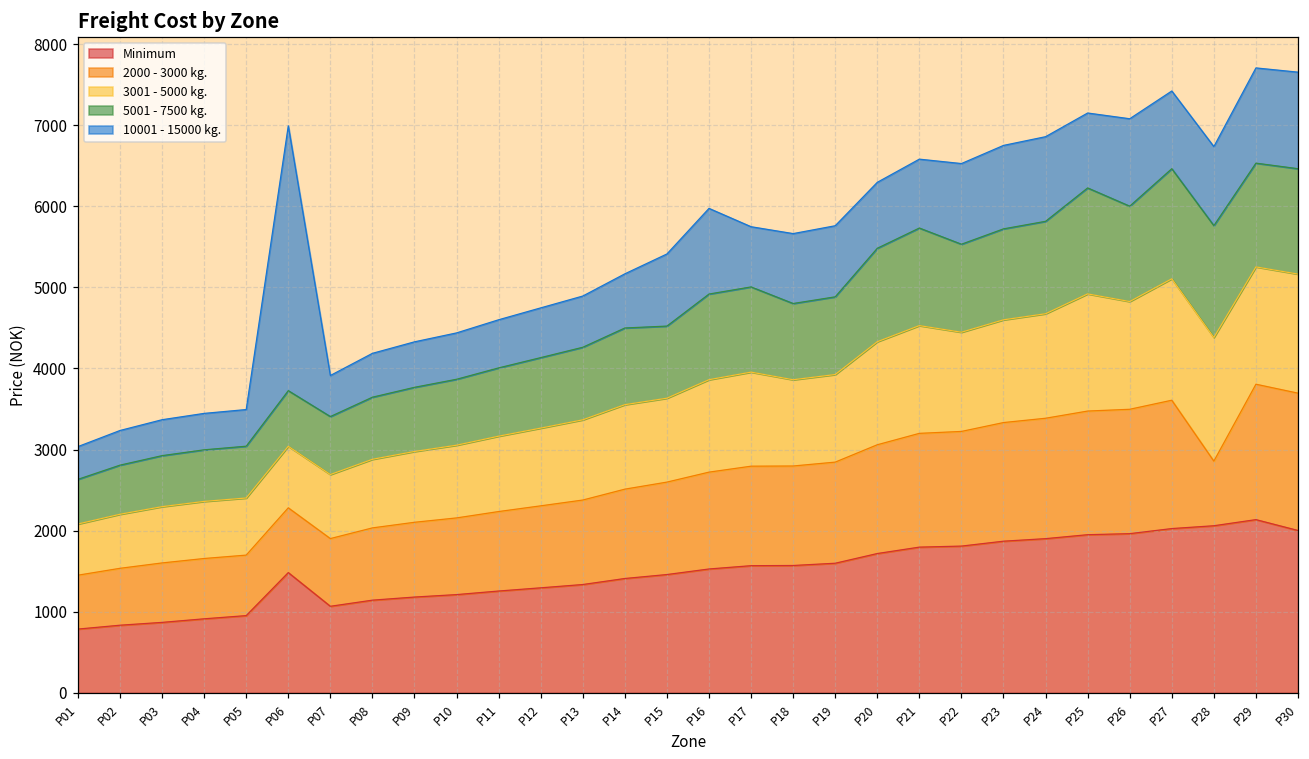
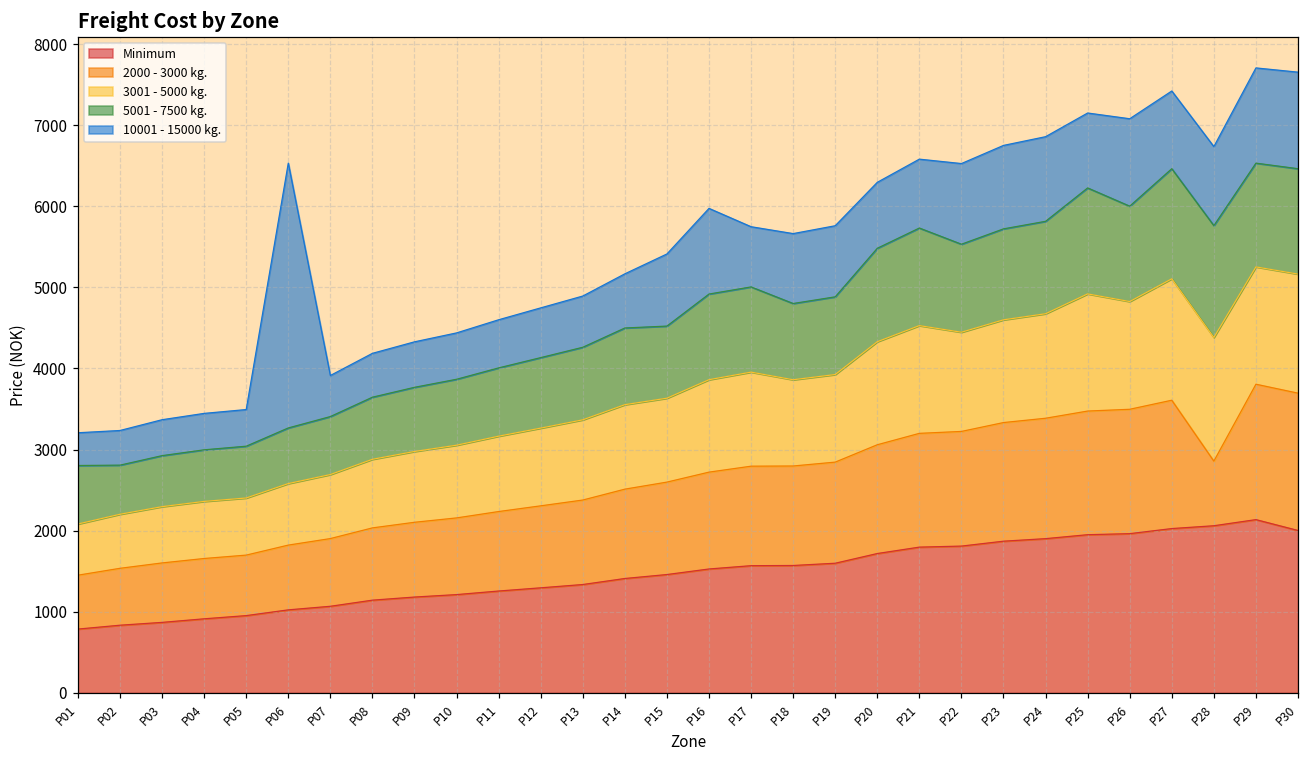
  {
    "Minimum": {
      "P01": 800,
      "P02": 800,
      "P03": 900,
      "P04": 900,
      "P05": 1000,
-     "P06": 1500,
+     "P06": 1000,
      "P07": 1100,
      "P08": 1100,
      "P09": 1200,
      "P10": 1200,
      "P11": 1300,
      "P12": 1300,
      "P13": 1300,
      "P14": 1400,
      "P15": 1500,
      "P16": 1500,
      "P17": 1600,
      "P18": 1600,
      "P19": 1600,
      "P20": 1700,
      "P21": 1800,
      "P22": 1800,
      "P23": 1900,
      "P24": 1900,
      "P25": 2000,
      "P26": 2000,
      "P27": 2000,
      "P28": 2100,
      "P29": 2100,
      "P30": 2000
    },
    "2000 - 3000 kg.": {
      "P01": 700,
      "P02": 700,
      "P03": 700,
      "P04": 700,
      "P05": 700,
      "P06": 800,
      "P07": 800,
      "P08": 900,
      "P09": 900,
      "P10": 900,
      "P11": 1000,
      "P12": 1000,
      "P13": 1000,
      "P14": 1100,
      "P15": 1100,
      "P16": 1200,
      "P17": 1200,
      "P18": 1200,
      "P19": 1200,
      "P20": 1300,
      "P21": 1400,
      "P22": 1400,
      "P23": 1500,
      "P24": 1500,
      "P25": 1500,
      "P26": 1500,
      "P27": 1600,
      "P28": 800,
      "P29": 1700,
      "P30": 1700
    },
    "3001 - 5000 kg.": {
      "P01": 600,
      "P02": 700,
      "P03": 700,
      "P04": 700,
      "P05": 700,
      "P06": 800,
      "P07": 800,
      "P08": 800,
      "P09": 900,
      "P10": 900,
      "P11": 900,
      "P12": 1000,
      "P13": 1000,
      "P14": 1000,
      "P15": 1000,
      "P16": 1100,
      "P17": 1200,
      "P18": 1100,
      "P19": 1100,
      "P20": 1300,
      "P21": 1300,
      "P22": 1200,
      "P23": 1300,
      "P24": 1300,
      "P25": 1400,
      "P26": 1300,
      "P27": 1500,
      "P28": 1500,
      "P29": 1400,
      "P30": 1500
    },
    "5001 - 7500 kg.": {
-     "P01": 600,
+     "P01": 700,
      "P02": 600,
      "P03": 600,
      "P04": 600,
      "P05": 600,
      "P06": 700,
      "P07": 700,
      "P08": 800,
      "P09": 800,
      "P10": 800,
      "P11": 800,
      "P12": 900,
      "P13": 900,
      "P14": 900,
      "P15": 900,
      "P16": 1100,
      "P17": 1100,
      "P18": 900,
      "P19": 1000,
      "P20": 1200,
      "P21": 1200,
      "P22": 1100,
      "P23": 1100,
      "P24": 1100,
      "P25": 1300,
      "P26": 1200,
      "P27": 1400,
      "P28": 1400,
      "P29": 1300,
      "P30": 1300
    },
    "10001 - 15000 kg.": {
      "P01": 400,
      "P02": 400,
      "P03": 400,
      "P04": 400,
      "P05": 500,
      "P06": 3300,
      "P07": 500,
      "P08": 500,
      "P09": 600,
      "P10": 600,
      "P11": 600,
      "P12": 600,
      "P13": 600,
      "P14": 700,
      "P15": 900,
      "P16": 1100,
      "P17": 700,
      "P18": 900,
      "P19": 900,
      "P20": 800,
      "P21": 800,
      "P22": 1000,
      "P23": 1000,
      "P24": 1000,
      "P25": 900,
      "P26": 1100,
      "P27": 1000,
      "P28": 1000,
      "P29": 1200,
      "P30": 1200
    }
  }
